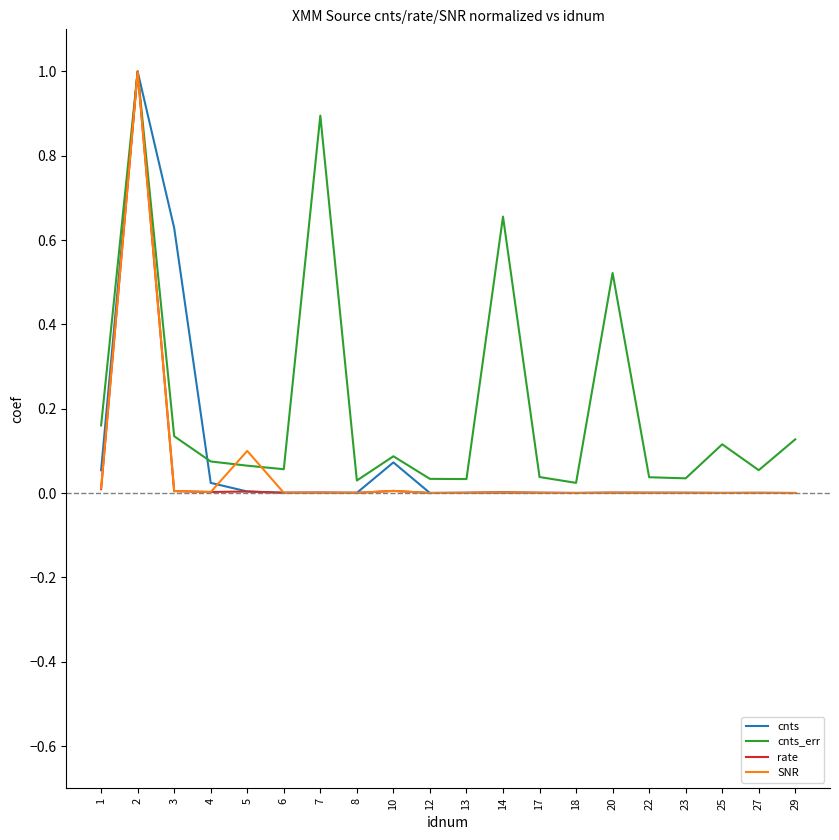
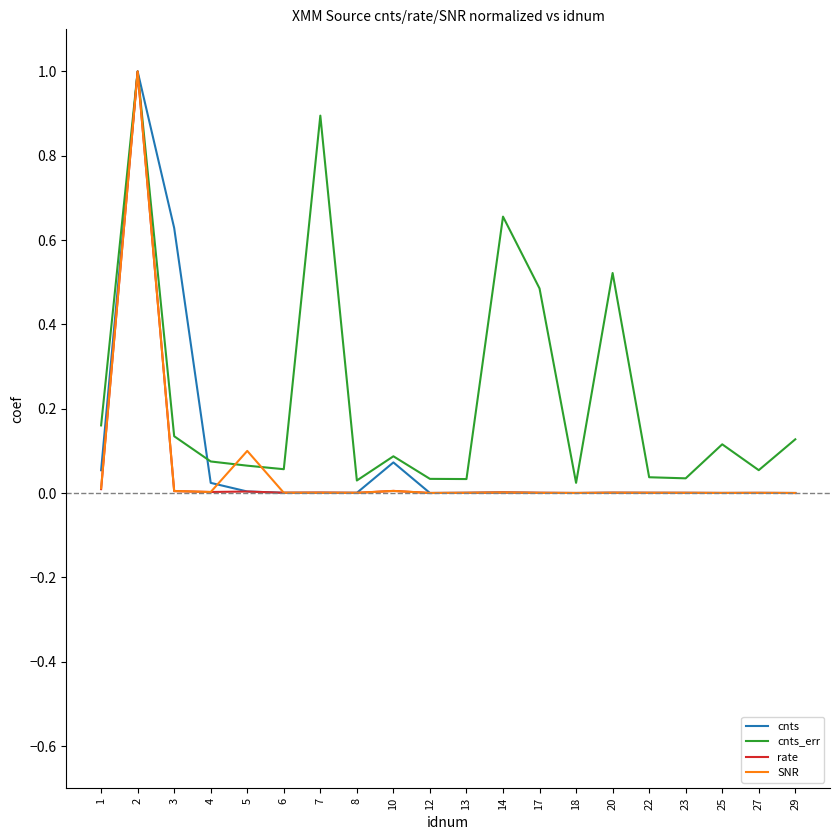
  {
    "cnts": {
      "1": 0.05,
      "3": 0.63,
      "4": 0.02,
      "10": 0.07
    },
    "cnts_err": {
      "1": 0.16,
      "3": 0.13,
      "4": 0.08,
      "5": 0.07,
      "6": 0.06,
      "7": 0.90,
      "8": 0.03,
      "10": 0.09,
      "12": 0.03,
      "13": 0.03,
      "14": 0.66,
-     "17": 0.04,
+     "17": 0.49,
      "18": 0.02,
      "20": 0.52,
      "22": 0.04,
      "23": 0.04,
      "25": 0.12,
      "27": 0.05,
      "29": 0.13
    },
    "SNR": {
      "5": 0.10
    }
  }
